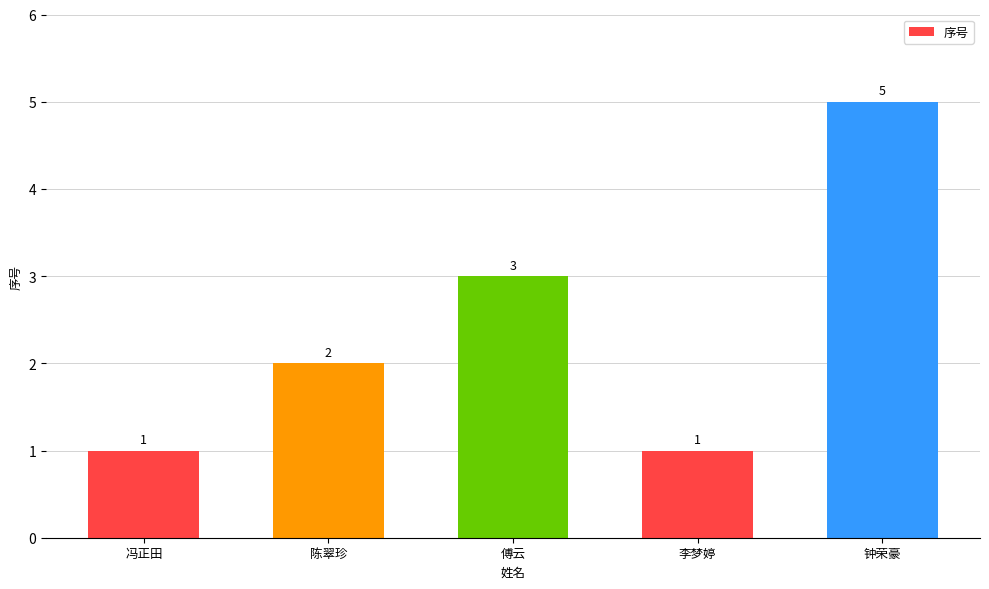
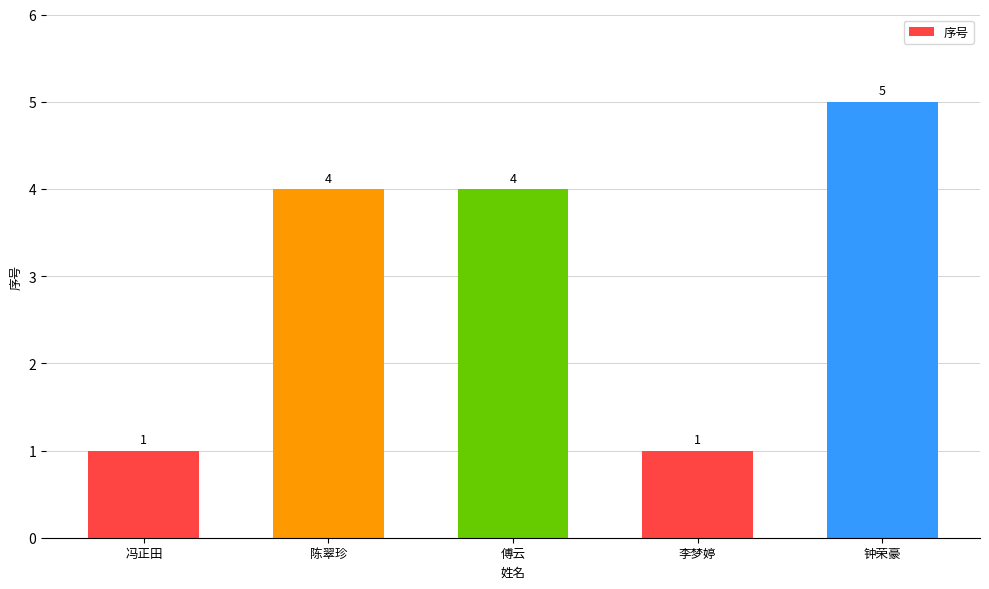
  {
    "冯正田": 1,
-   "陈翠珍": 2,
-   "傅云": 3,
+   "陈翠珍": 4,
+   "傅云": 4,
    "李梦婷": 1,
    "钟荣豪": 5
  }
